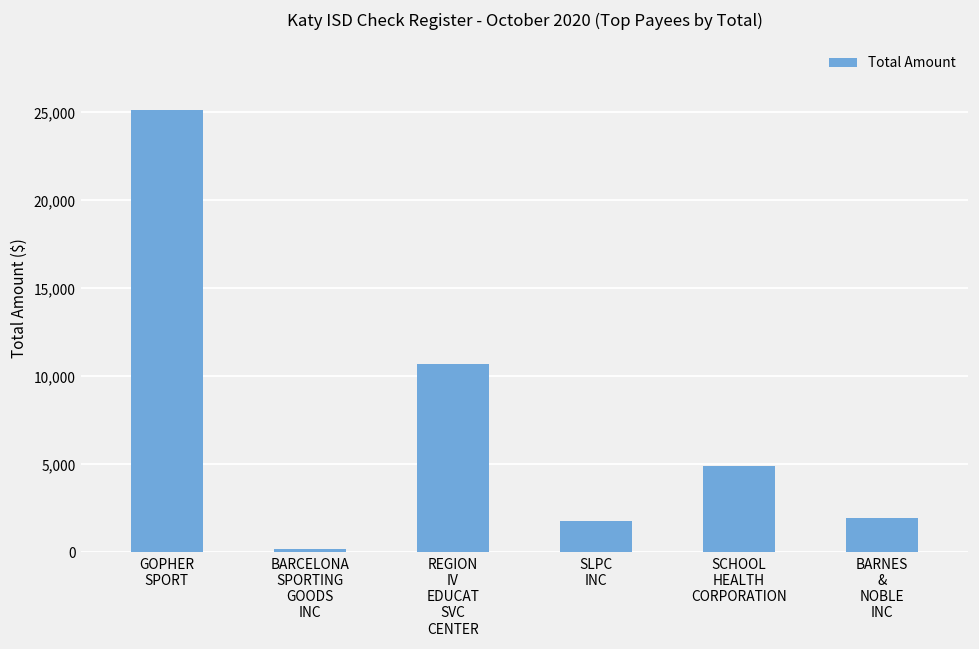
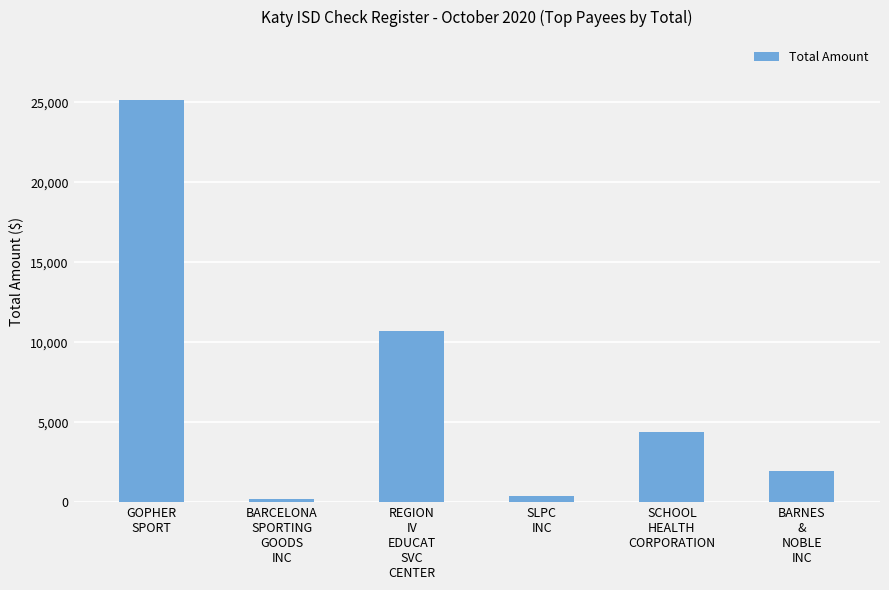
  {
    "GOPHER SPORT": "25,100",
    "BARCELONA SPORTING GOODS INC": "200",
    "REGION IV EDUCAT SVC CENTER": "10,700",
-   "SLPC INC": "1,800",
-   "SCHOOL HEALTH CORPORATION": "4,900",
+   "SLPC INC": "400",
+   "SCHOOL HEALTH CORPORATION": "4,400",
    "BARNES & NOBLE INC": "2,000"
  }
